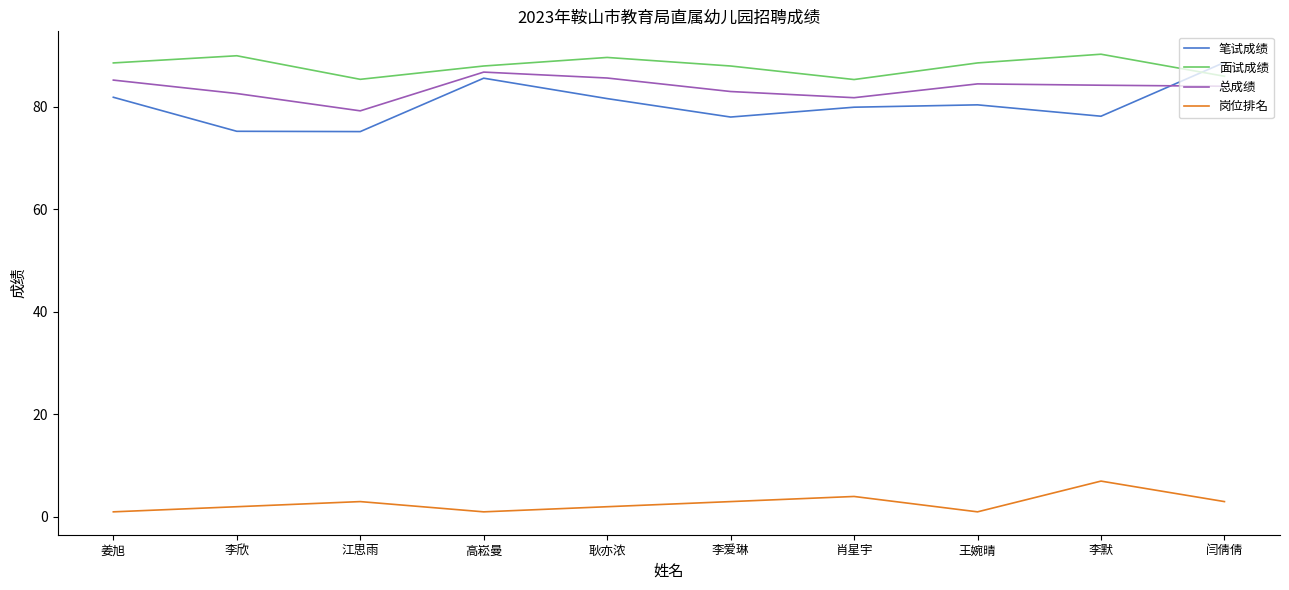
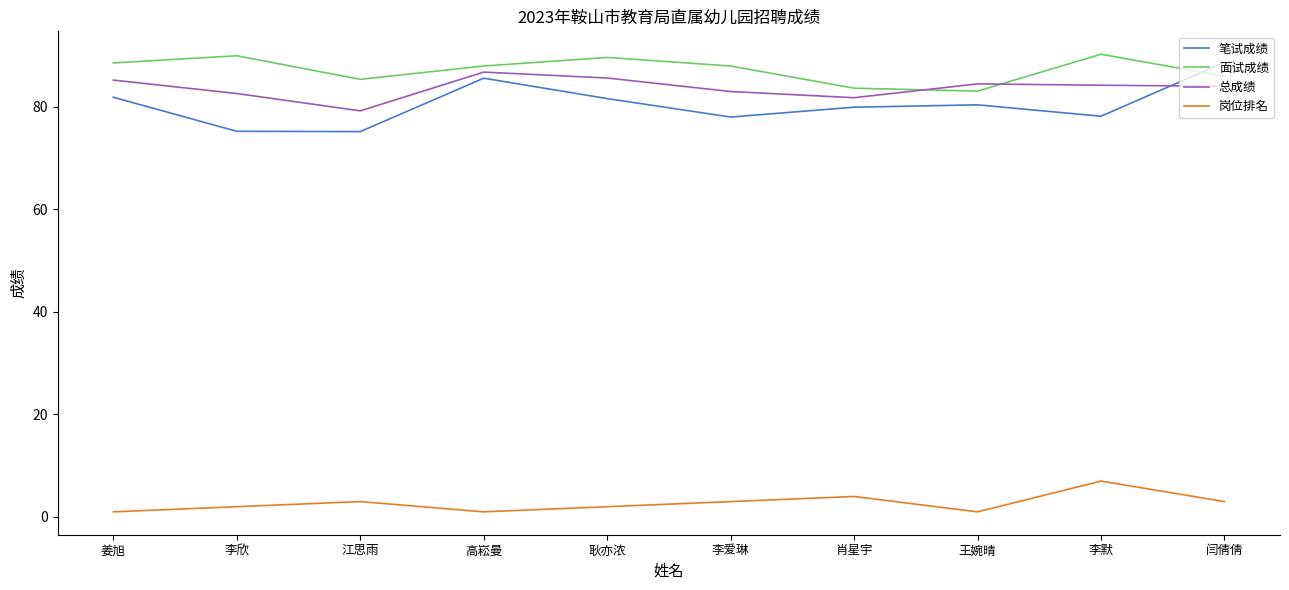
  {
    "笔试成绩": {
      "姜旭": 82,
      "李欣": 75,
      "江思雨": 75,
      "高崧曼": 86,
      "耿亦浓": 82,
      "李爱琳": 78,
      "肖星宇": 80,
      "王婉晴": 80,
      "李默": 78
    },
    "面试成绩": {
      "姜旭": 89,
      "李欣": 90,
      "江思雨": 85,
      "高崧曼": 88,
      "耿亦浓": 90,
      "李爱琳": 88,
-     "肖星宇": 85,
-     "王婉晴": 89,
+     "肖星宇": 84,
+     "王婉晴": 83,
      "李默": 90
    },
    "总成绩": {
      "姜旭": 85,
      "李欣": 83,
      "江思雨": 79,
      "高崧曼": 87,
      "耿亦浓": 86,
      "李爱琳": 83,
      "肖星宇": 82,
      "王婉晴": 85,
      "李默": 84
    },
    "岗位排名": {
      "姜旭": 1,
      "李欣": 2,
      "江思雨": 3,
      "高崧曼": 1,
      "耿亦浓": 2,
      "李爱琳": 3,
      "肖星宇": 4,
      "王婉晴": 1,
      "李默": 7,
      "闫倩倩": 3
    }
  }
